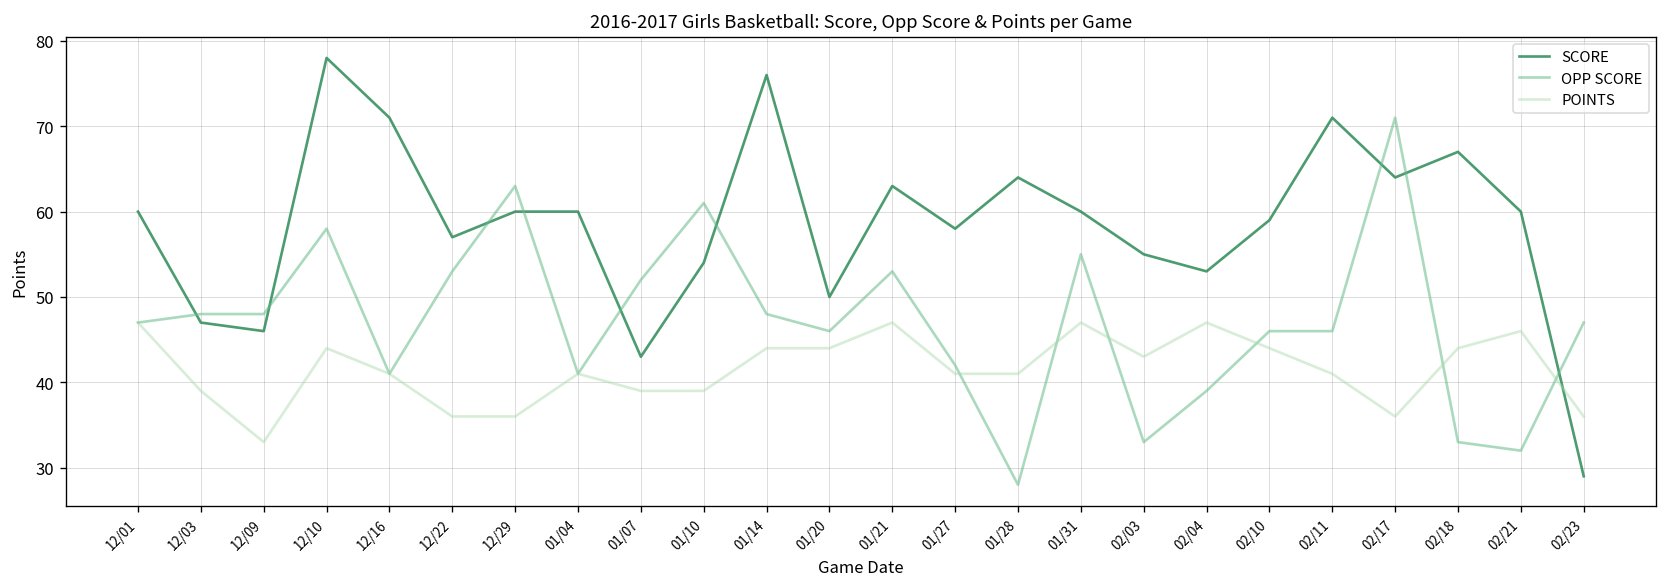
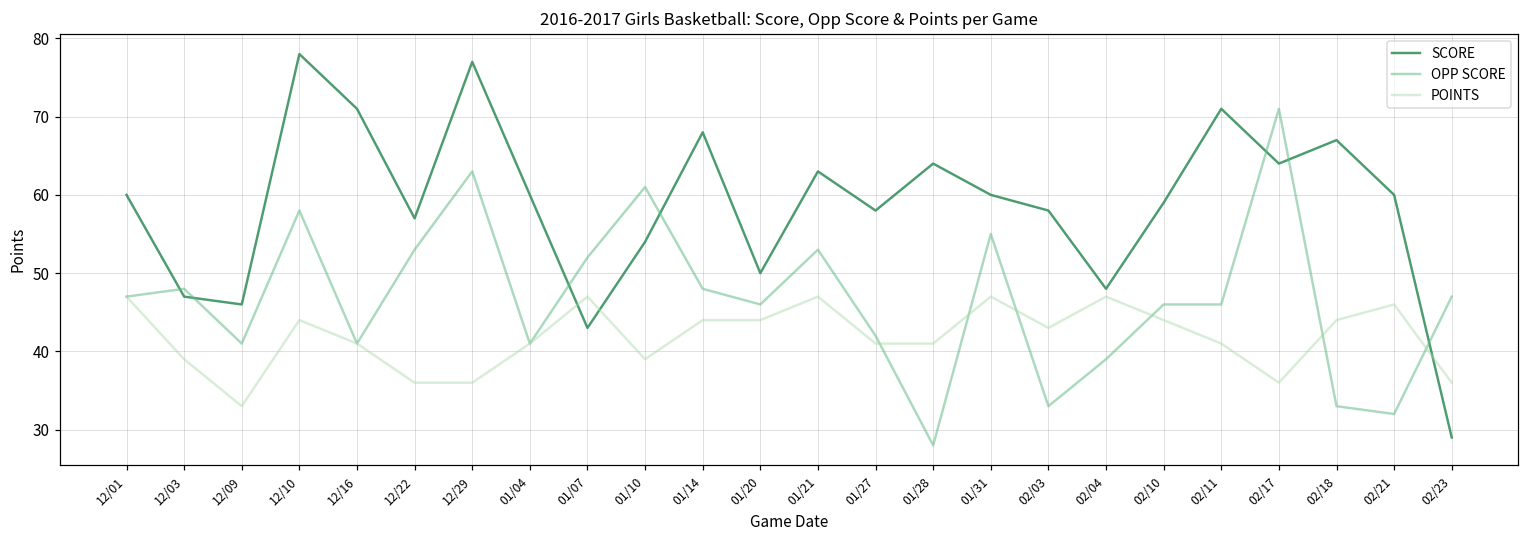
  {
    "SCORE": {
      "12/01": 60,
      "12/03": 47,
      "12/09": 46,
      "12/10": 78,
      "12/16": 71,
      "12/22": 57,
-     "12/29": 60,
+     "12/29": 77,
      "01/04": 60,
      "01/07": 43,
      "01/10": 54,
-     "01/14": 76,
+     "01/14": 68,
      "01/20": 50,
      "01/21": 63,
      "01/27": 58,
      "01/28": 64,
      "01/31": 60,
-     "02/03": 55,
-     "02/04": 53,
+     "02/03": 58,
+     "02/04": 48,
      "02/10": 59,
      "02/11": 71,
      "02/17": 64,
      "02/18": 67,
      "02/21": 60,
      "02/23": 29
    },
    "OPP SCORE": {
      "12/03": 48,
-     "12/09": 48,
+     "12/09": 41,
      "12/10": 58,
      "12/22": 53,
      "12/29": 63,
      "01/07": 52,
      "01/10": 61,
      "01/14": 48,
      "01/20": 46,
      "01/21": 53,
      "01/27": 42,
      "01/28": 28,
      "01/31": 55,
      "02/03": 33,
      "02/04": 39,
      "02/10": 46,
      "02/11": 46,
      "02/17": 71,
      "02/18": 33,
      "02/21": 32,
      "02/23": 47
    },
    "POINTS": {
      "12/03": 39,
      "12/09": 33,
      "12/10": 44,
      "12/22": 36,
      "12/29": 36,
-     "01/07": 39,
+     "01/07": 47,
      "01/10": 39,
      "01/14": 44,
      "01/20": 44,
      "01/21": 47,
      "01/27": 41,
      "01/28": 41,
      "01/31": 47,
      "02/03": 43,
      "02/04": 47,
      "02/10": 44,
      "02/11": 41,
      "02/17": 36,
      "02/18": 44,
      "02/21": 46,
      "02/23": 36
    }
  }
